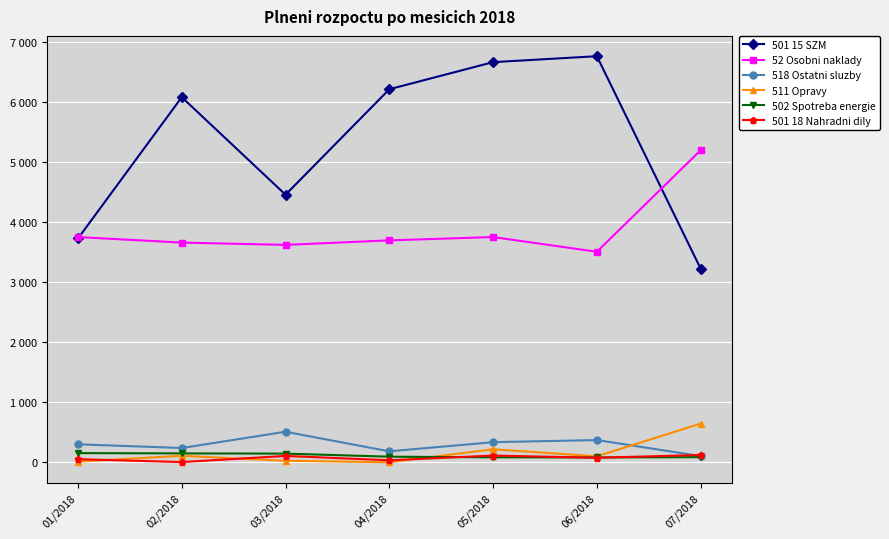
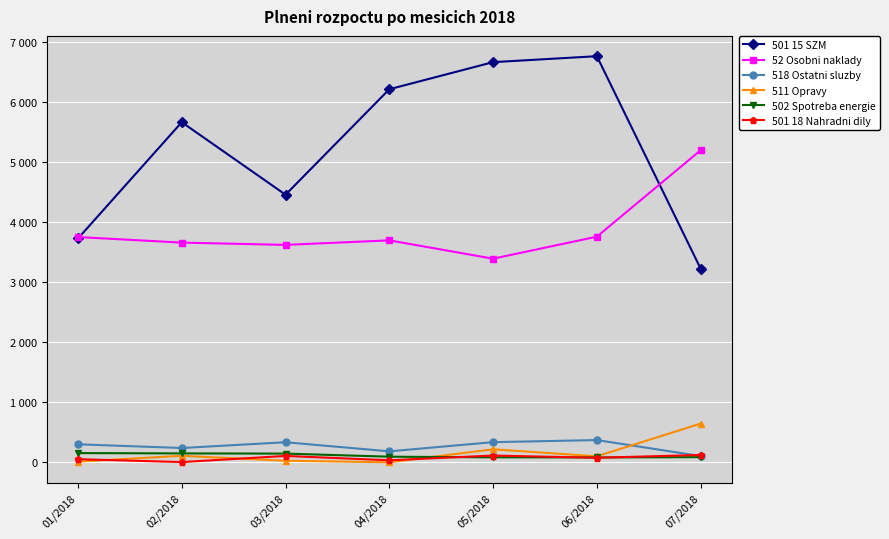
  {
    "501 15 SZM": {
-     "02/2018": 6100,
+     "02/2018": 5700,
      "03/2018": 4500,
      "04/2018": 6200,
      "05/2018": 6700,
      "06/2018": 6800,
      "07/2018": 3200
    },
    "52 Osobni naklady": {
      "02/2018": 3700,
      "03/2018": 3600,
      "04/2018": 3700,
-     "05/2018": 3800,
-     "06/2018": 3500,
+     "05/2018": 3400,
+     "06/2018": 3800,
      "07/2018": 5200
    },
    "518 Ostatni sluzby": {
      "01/2018": 300,
      "02/2018": 200,
-     "03/2018": 500,
+     "03/2018": 300,
      "04/2018": 200,
      "05/2018": 300,
      "06/2018": 400
    },
    "511 Opravy": {
      "03/2018": 0,
      "05/2018": 200,
      "07/2018": 600
    },
    "502 Spotreba energie": {
      "01/2018": 200,
      "04/2018": 100
    },
    "501 18 Nahradni dily": {
      "02/2018": 0
    }
  }
